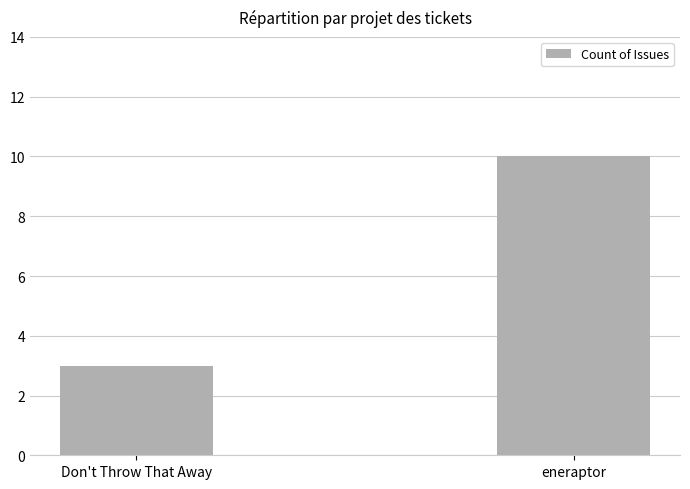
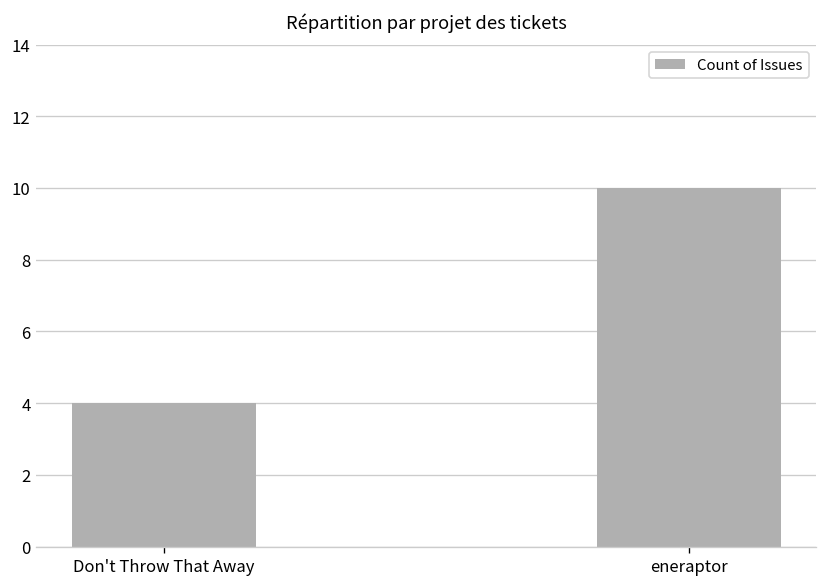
  {
-   "Don't Throw That Away": 3,
+   "Don't Throw That Away": 4,
    "eneraptor": 10
  }
